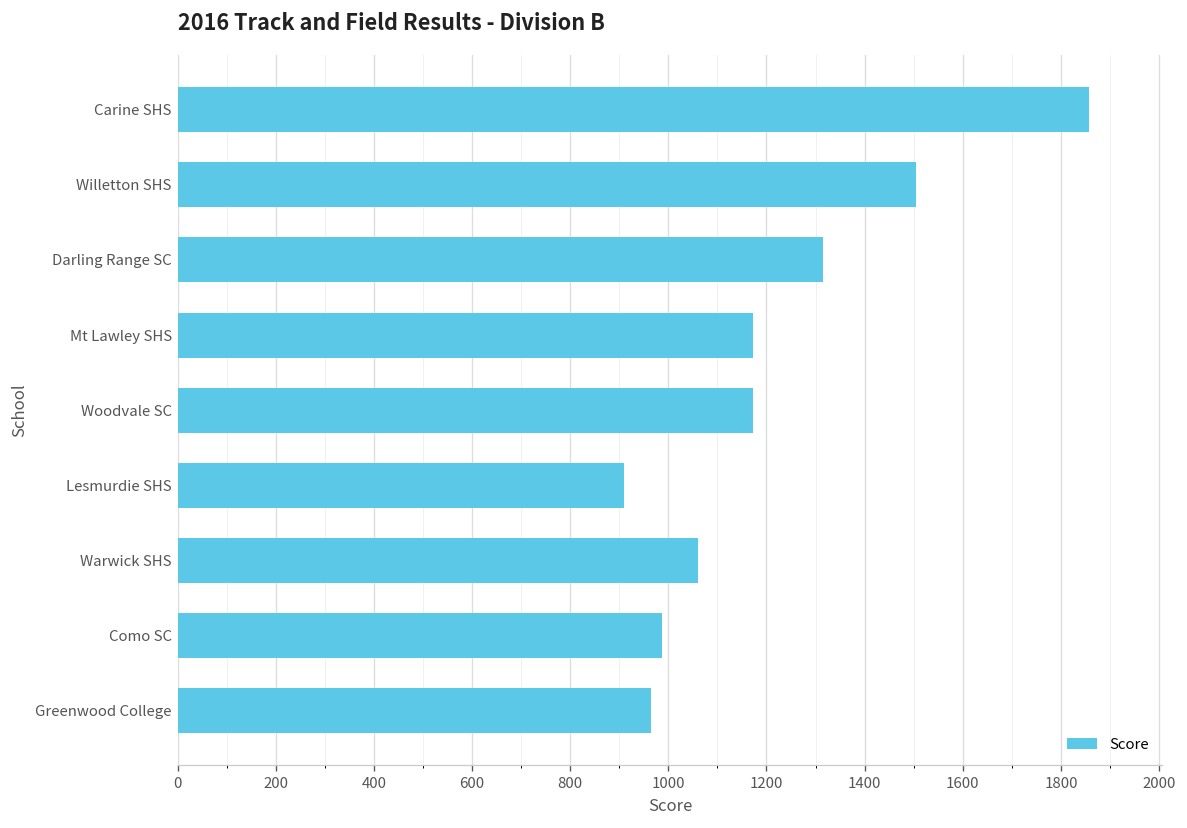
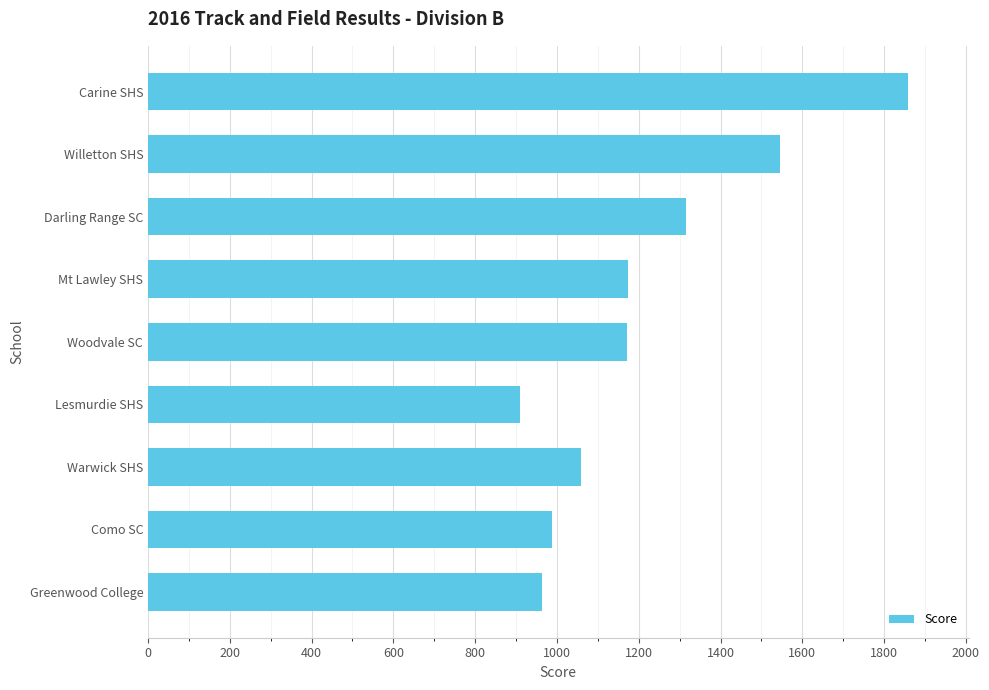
  {
    "Carine SHS": 1860,
-   "Willetton SHS": 1500,
+   "Willetton SHS": 1550,
    "Darling Range SC": 1320,
    "Mt Lawley SHS": 1170,
    "Woodvale SC": 1170,
    "Lesmurdie SHS": 910,
    "Warwick SHS": 1060,
    "Como SC": 990,
    "Greenwood College": 960
  }
